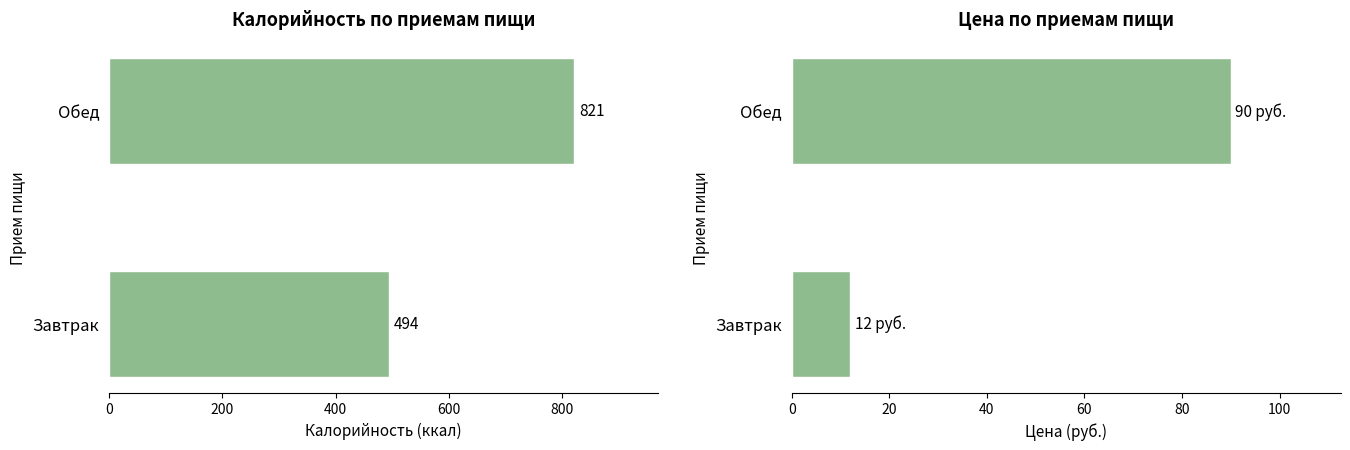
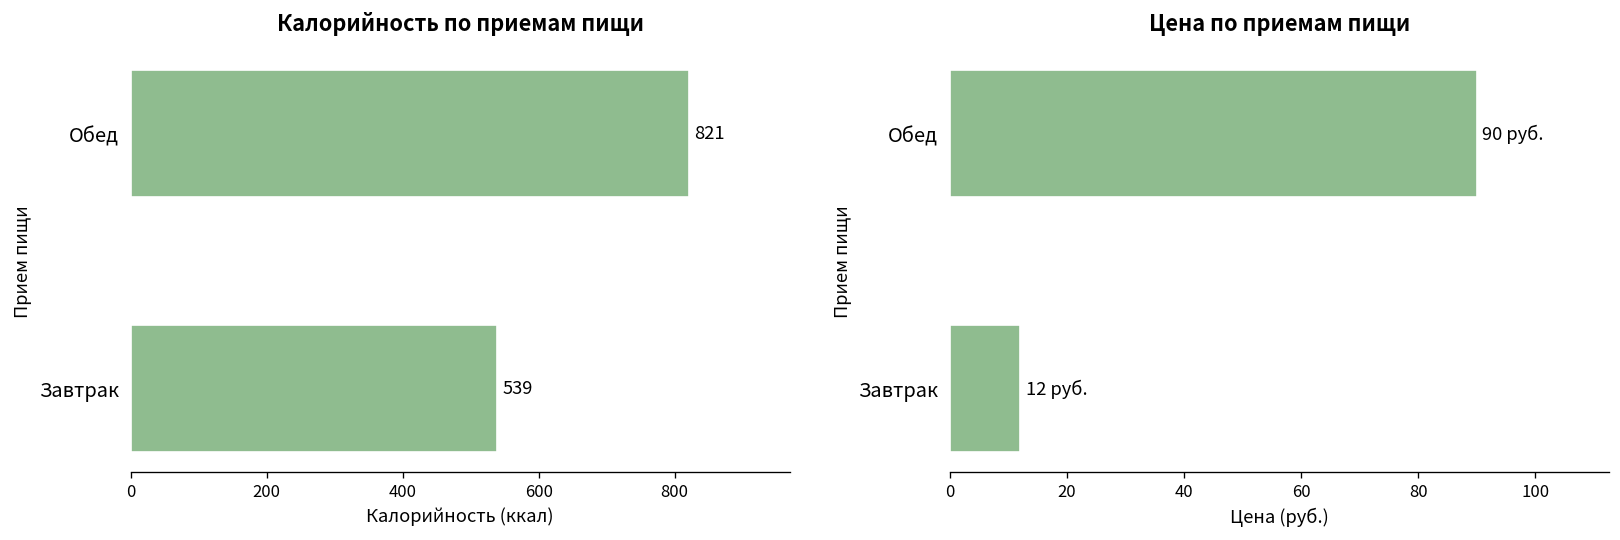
  {
    "Калорийность по приемам пищи": {
      "Обед": 821,
-     "Завтрак": 494
+     "Завтрак": 539
    },
    "Цена по приемам пищи": {
      "Обед": 90,
      "Завтрак": 12
    }
  }
